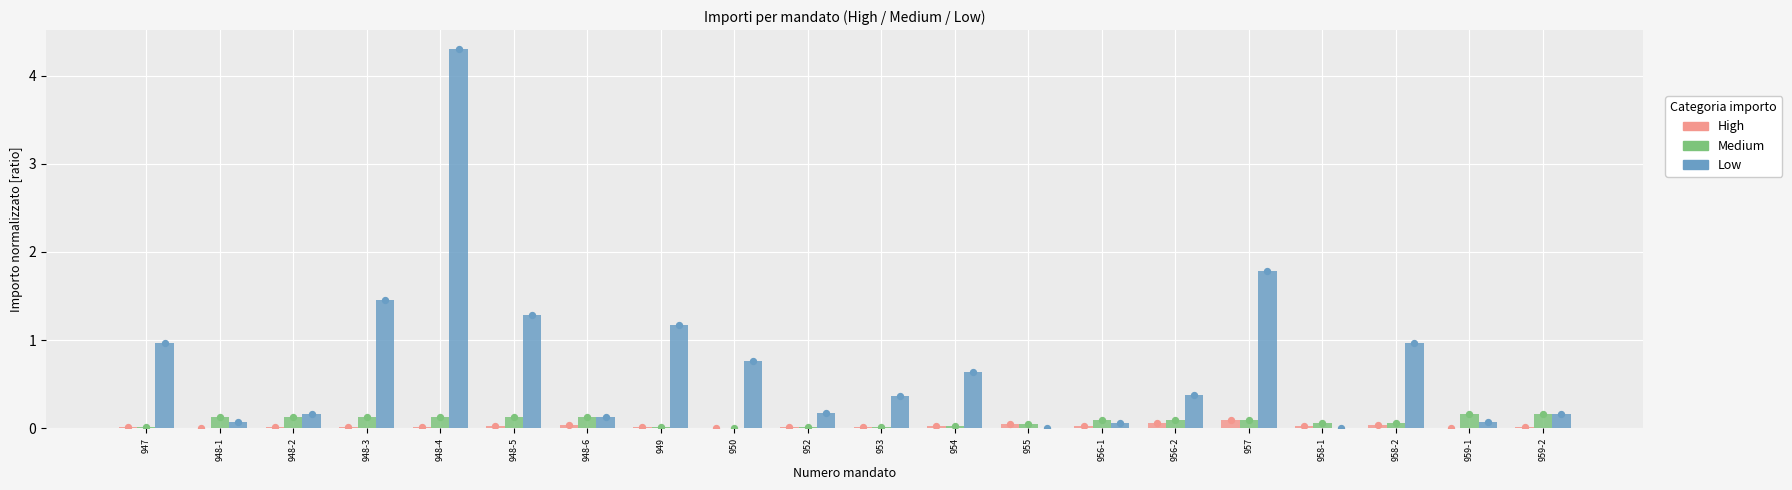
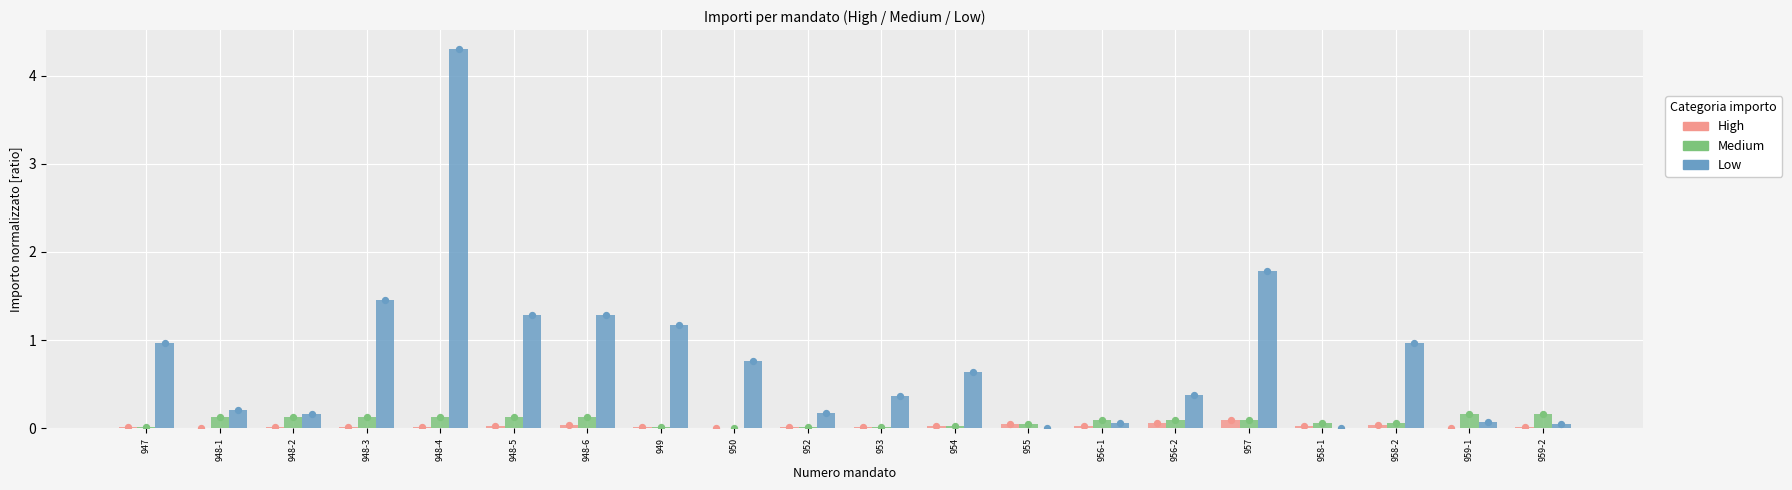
  {
    "High": {
      "948-5": 0.0,
      "948-6": 0.0,
      "955": 0.1,
      "956-1": 0.0,
      "956-2": 0.1,
      "957": 0.1,
      "958-2": 0.0
    },
    "Medium": {
      "948-1": 0.1,
      "948-2": 0.1,
      "948-3": 0.1,
      "948-4": 0.1,
      "948-5": 0.1,
      "948-6": 0.1,
      "955": 0.1,
      "956-1": 0.1,
      "956-2": 0.1,
      "957": 0.1,
      "958-1": 0.1,
      "958-2": 0.1,
      "959-1": 0.2,
      "959-2": 0.2
    },
    "Low": {
      "947": 1.0,
-     "948-1": 0.1,
+     "948-1": 0.2,
      "948-2": 0.2,
      "948-3": 1.5,
      "948-4": 4.3,
      "948-5": 1.3,
-     "948-6": 0.1,
+     "948-6": 1.3,
      "949": 1.2,
      "950": 0.8,
      "952": 0.2,
      "953": 0.4,
      "954": 0.6,
      "956-1": 0.1,
      "956-2": 0.4,
      "957": 1.8,
      "958-2": 1.0,
      "959-1": 0.1,
-     "959-2": 0.2
+     "959-2": 0.1
    }
  }
